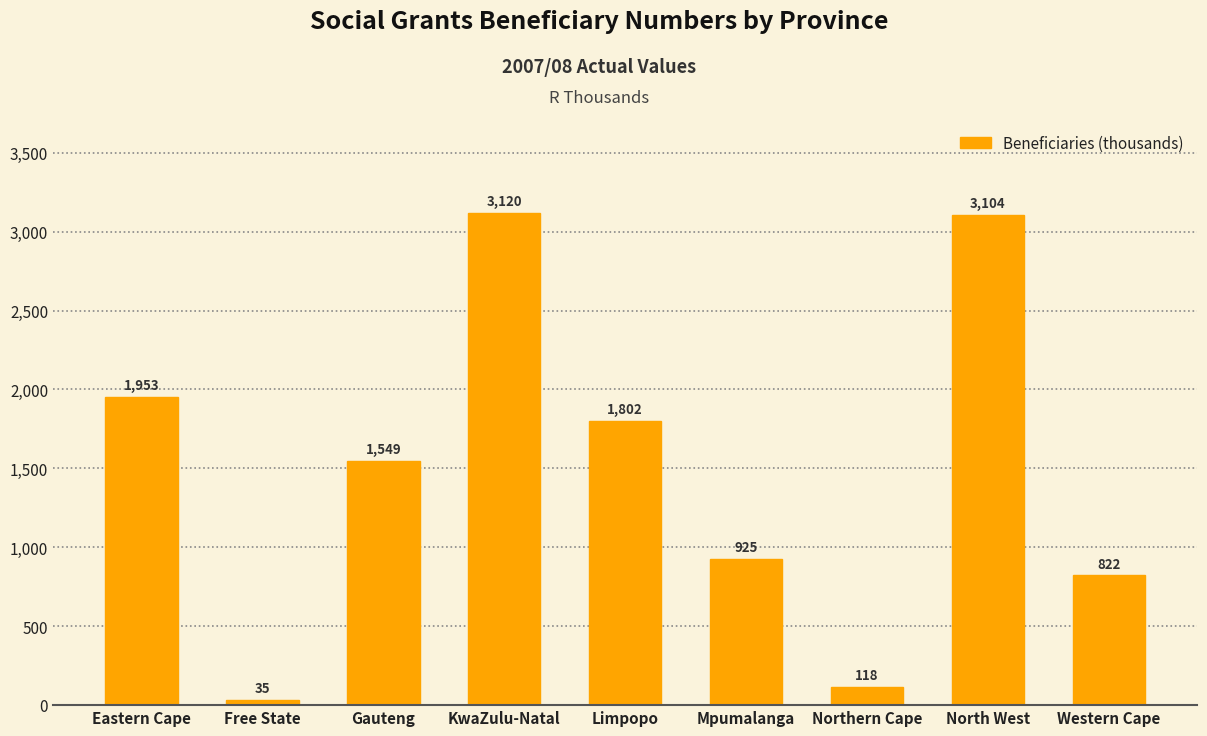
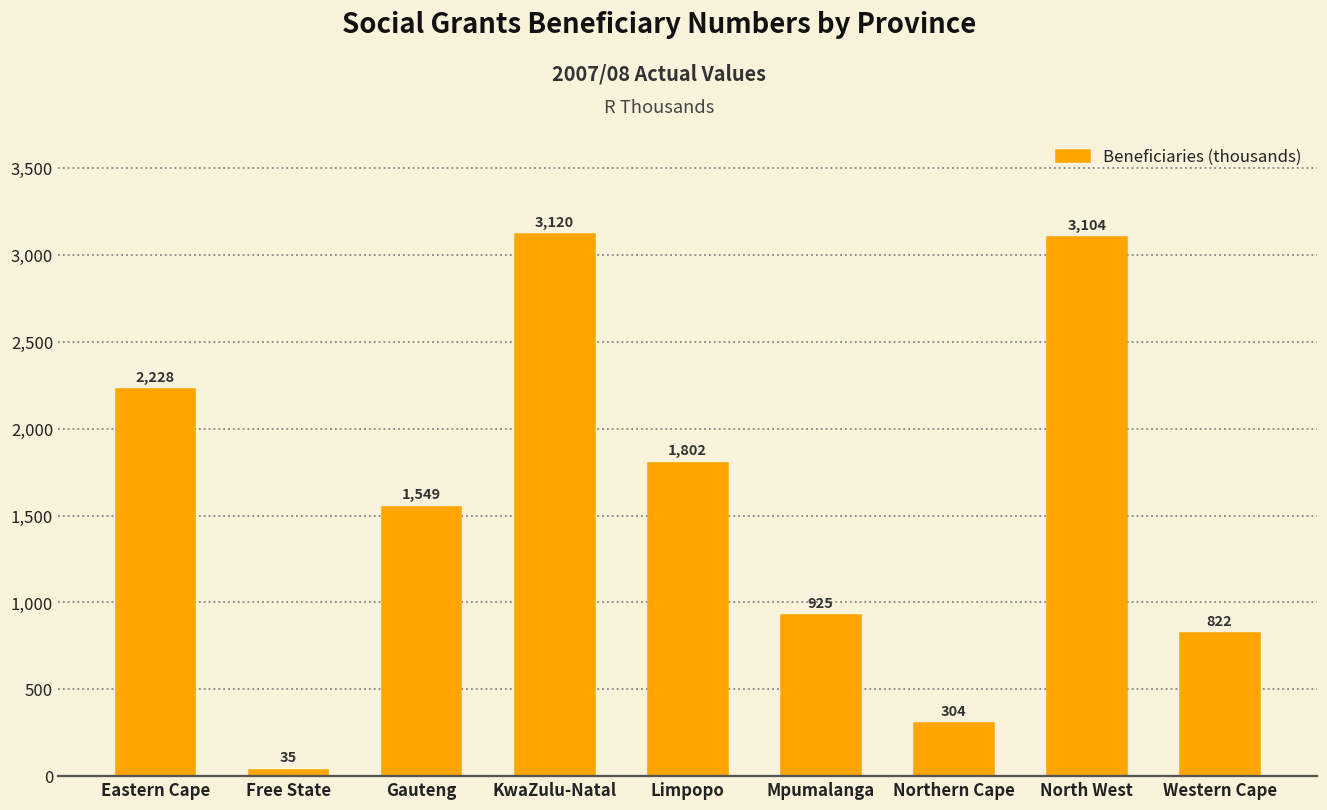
  {
-   "Eastern Cape": "1,953",
+   "Eastern Cape": "2,228",
    "Free State": "35",
    "Gauteng": "1,549",
    "KwaZulu-Natal": "3,120",
    "Limpopo": "1,802",
    "Mpumalanga": "925",
-   "Northern Cape": "118",
+   "Northern Cape": "304",
    "North West": "3,104",
    "Western Cape": "822"
  }
